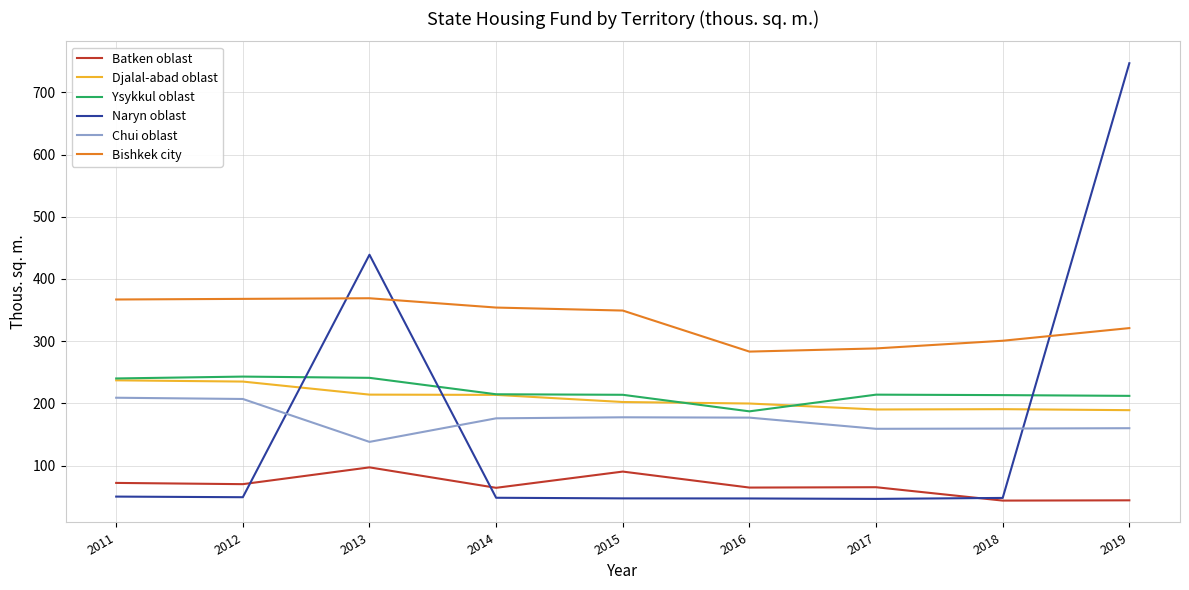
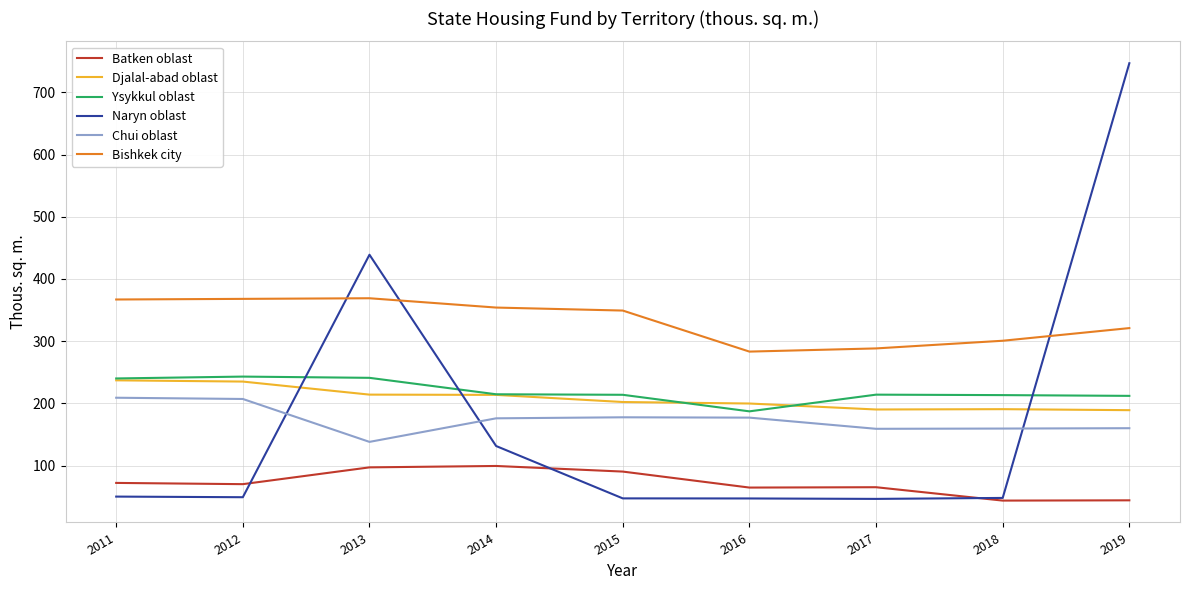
  {
    "Batken oblast": {
      "2011": 70,
      "2012": 70,
      "2013": 100,
-     "2014": 60,
+     "2014": 100,
      "2015": 90,
      "2016": 60,
      "2017": 70,
      "2018": 40,
      "2019": 40
    },
    "Ysykkul oblast": {
      "2012": 240,
      "2013": 240,
      "2015": 210,
      "2016": 190,
      "2017": 210,
      "2018": 210,
      "2019": 210
    },
    "Naryn oblast": {
      "2011": 50,
      "2012": 50,
      "2013": 440,
-     "2014": 50,
+     "2014": 130,
      "2015": 50,
      "2016": 50,
      "2017": 50,
      "2018": 50,
      "2019": 750
    },
    "Chui oblast": {
      "2011": 210,
      "2012": 210,
      "2013": 140,
      "2014": 180,
      "2015": 180,
      "2016": 180,
      "2017": 160,
      "2018": 160,
      "2019": 160
    }
  }
